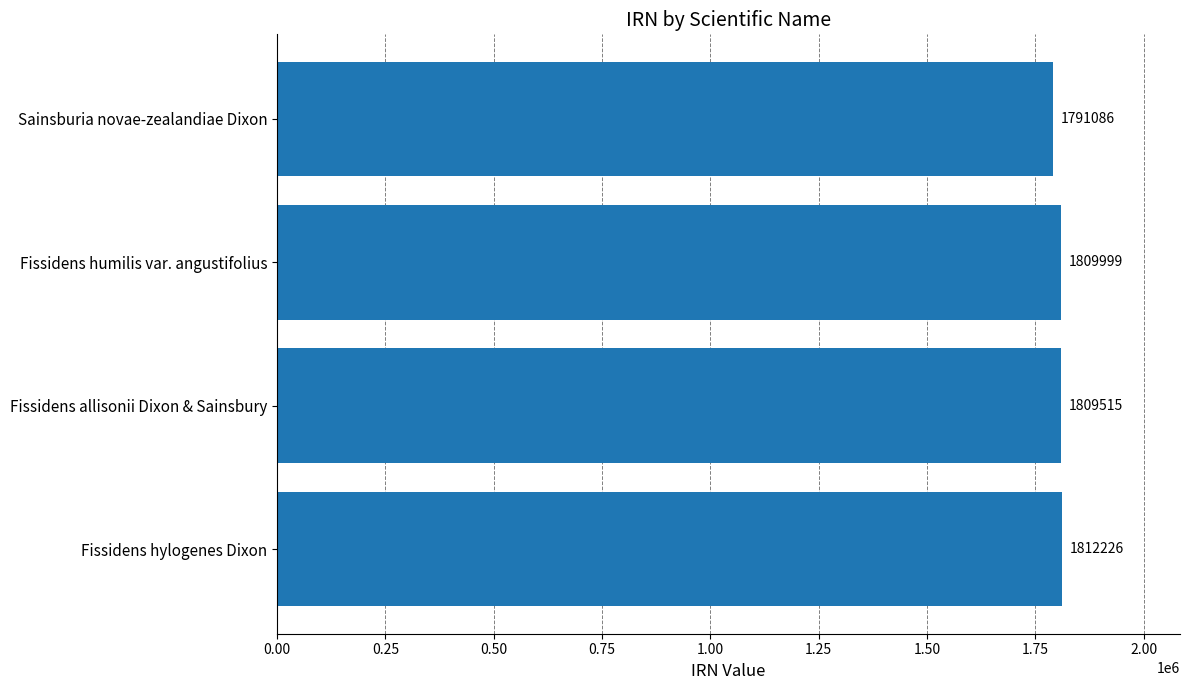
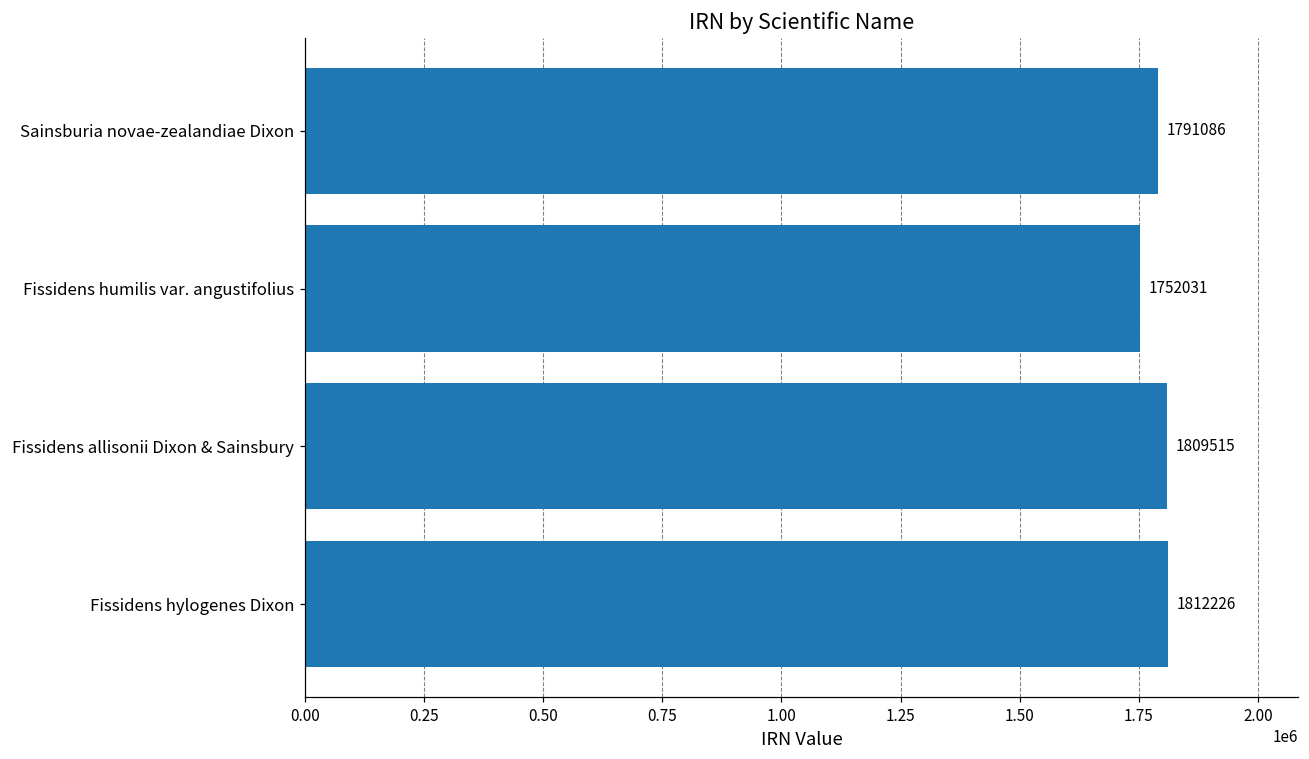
  {
    "Sainsburia novae-zealandiae Dixon": 1791086,
-   "Fissidens humilis var. angustifolius": 1809999,
+   "Fissidens humilis var. angustifolius": 1752031,
    "Fissidens allisonii Dixon & Sainsbury": 1809515,
    "Fissidens hylogenes Dixon": 1812226
  }
